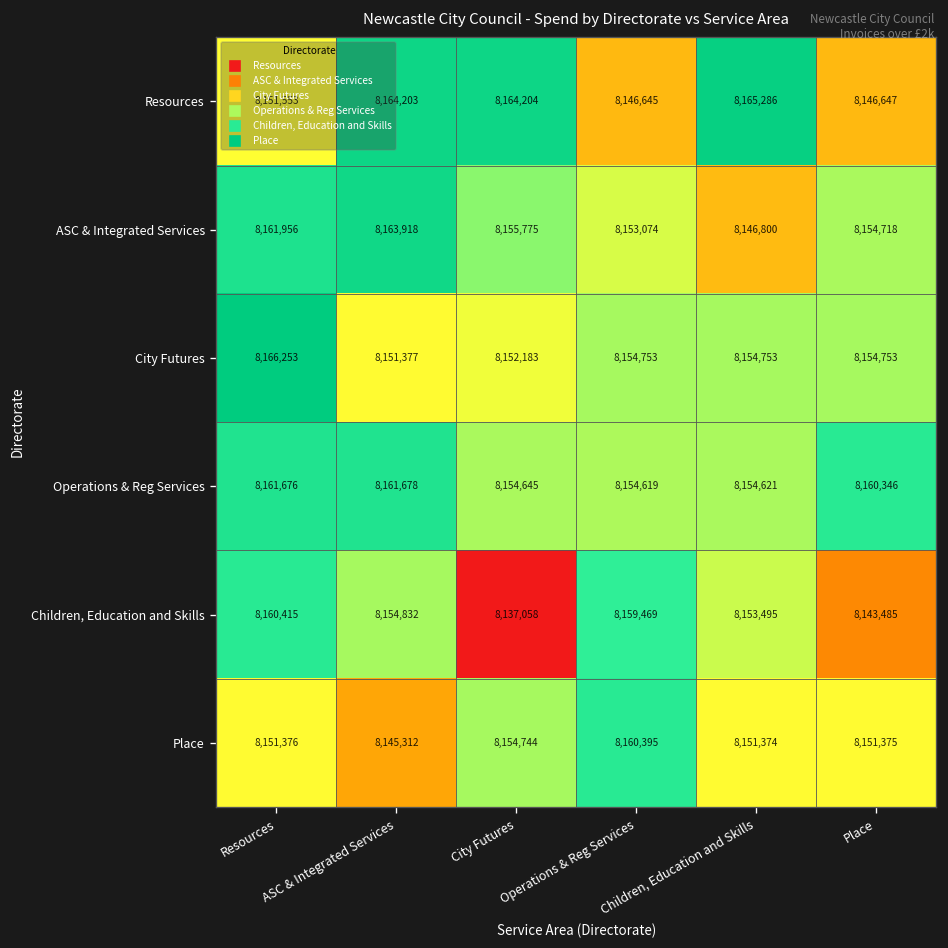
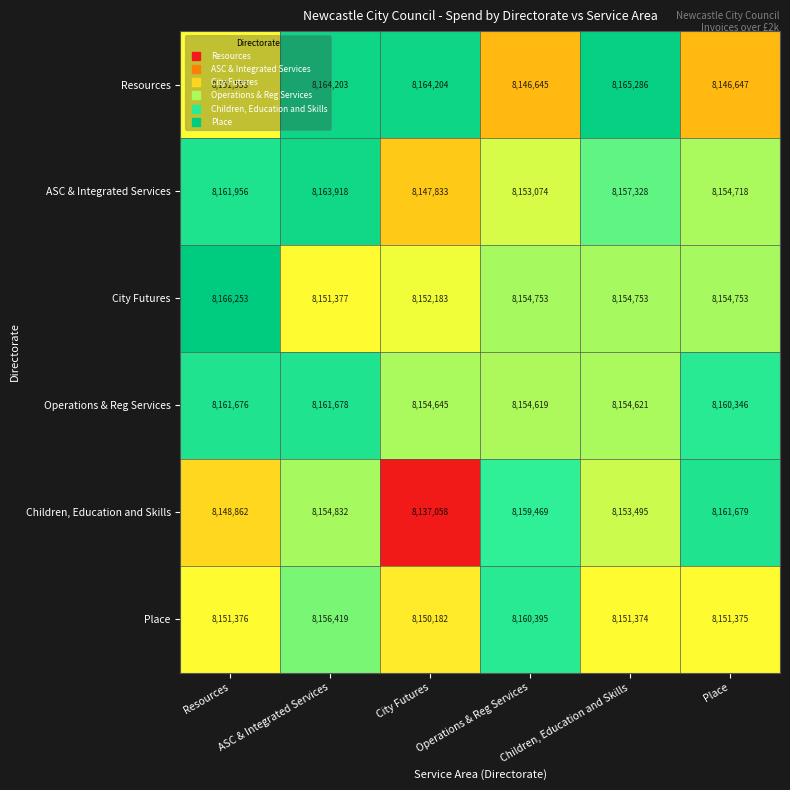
  {
    "Resources": {
      "City Futures": "8,164,204",
      "Operations & Reg Services": "8,146,645",
      "Children, Education and Skills": "8,165,286",
      "Place": "8,146,647"
    },
    "ASC & Integrated Services": {
      "Resources": "8,161,956",
      "ASC & Integrated Services": "8,163,918",
-     "City Futures": "8,155,775",
+     "City Futures": "8,147,833",
      "Operations & Reg Services": "8,153,074",
-     "Children, Education and Skills": "8,146,800",
+     "Children, Education and Skills": "8,157,328",
      "Place": "8,154,718"
    },
    "City Futures": {
      "Resources": "8,166,253",
      "ASC & Integrated Services": "8,151,377",
      "City Futures": "8,152,183",
      "Operations & Reg Services": "8,154,753",
      "Children, Education and Skills": "8,154,753",
      "Place": "8,154,753"
    },
    "Operations & Reg Services": {
      "Resources": "8,161,676",
      "ASC & Integrated Services": "8,161,678",
      "City Futures": "8,154,645",
      "Operations & Reg Services": "8,154,619",
      "Children, Education and Skills": "8,154,621",
      "Place": "8,160,346"
    },
    "Children, Education and Skills": {
-     "Resources": "8,160,415",
+     "Resources": "8,148,862",
      "ASC & Integrated Services": "8,154,832",
      "City Futures": "8,137,058",
      "Operations & Reg Services": "8,159,469",
      "Children, Education and Skills": "8,153,495",
-     "Place": "8,143,485"
+     "Place": "8,161,679"
    },
    "Place": {
      "Resources": "8,151,376",
-     "ASC & Integrated Services": "8,145,312",
-     "City Futures": "8,154,744",
+     "ASC & Integrated Services": "8,156,419",
+     "City Futures": "8,150,182",
      "Operations & Reg Services": "8,160,395",
      "Children, Education and Skills": "8,151,374",
      "Place": "8,151,375"
    }
  }
